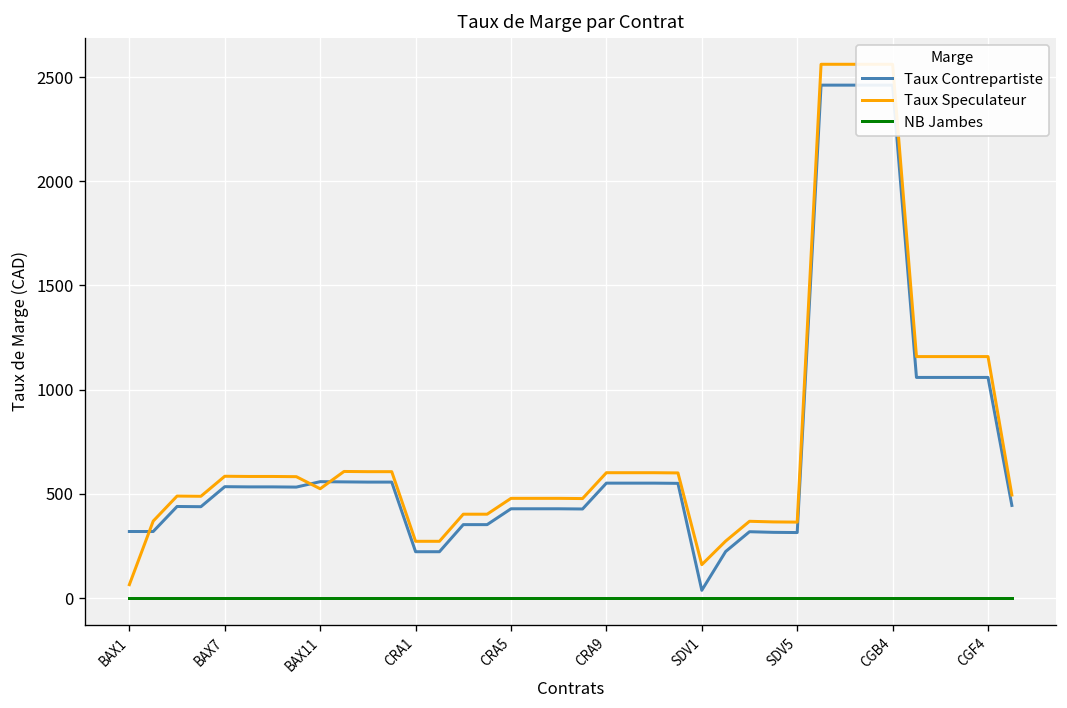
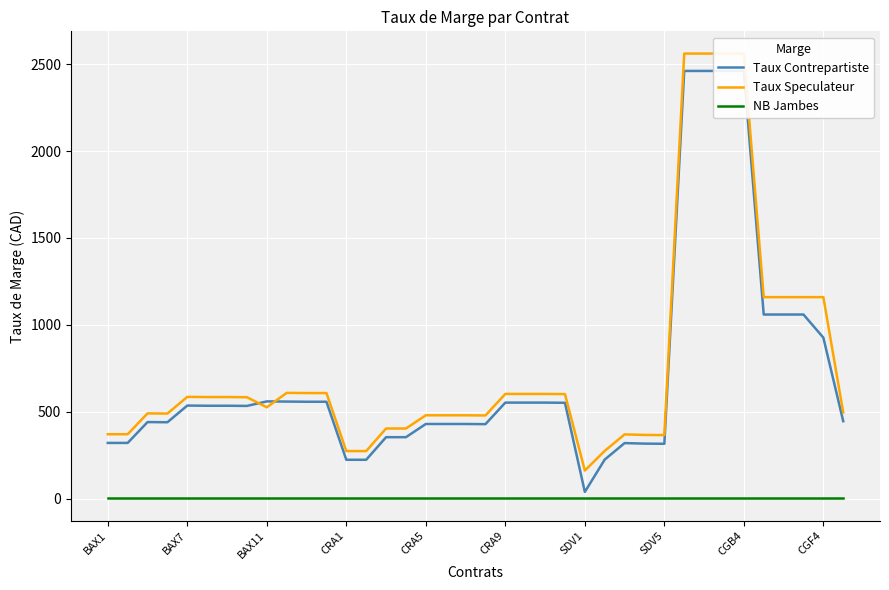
  {
    "Taux Contrepartiste": {
      "BAX1": 320,
      "BAX7": 540,
      "BAX11": 560,
      "CRA1": 220,
      "CRA5": 430,
      "CRA9": 550,
      "SDV1": 40,
      "SDV5": 320,
-     "CGF4": 1060
+     "CGF4": 930
    },
    "Taux Speculateur": {
-     "BAX1": 70,
+     "BAX1": 370,
      "BAX7": 590,
      "BAX11": 530,
      "CRA1": 270,
      "CRA5": 480,
      "CRA9": 600,
      "SDV1": 160,
      "SDV5": 370,
      "CGF4": 1160
    },
    "NB Jambes": {
      "BAX1": 0,
      "BAX7": 0,
      "BAX11": 0,
      "CRA1": 0,
      "CRA5": 0,
      "CRA9": 0,
      "SDV1": 0,
      "SDV5": 0,
      "CGB4": 0,
      "CGF4": 0
    }
  }
